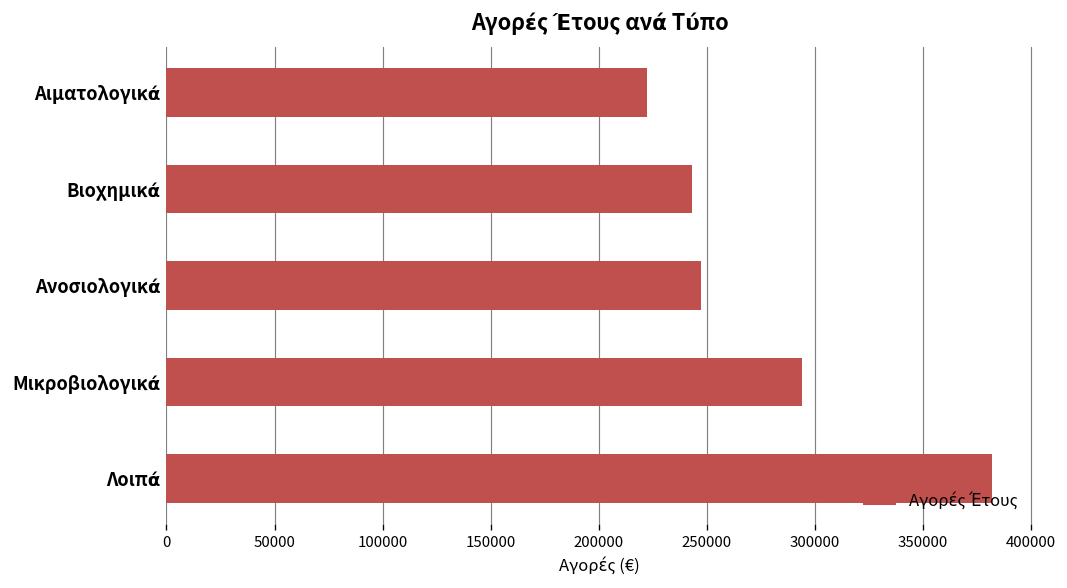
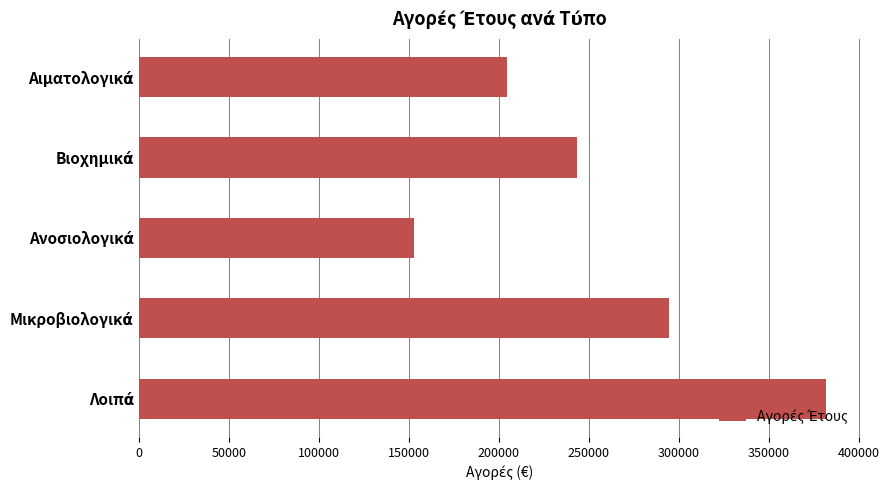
  {
-   "Αιματολογικά": 222000,
+   "Αιματολογικά": 204000,
    "Βιοχημικά": 243000,
-   "Ανοσιολογικά": 247000,
+   "Ανοσιολογικά": 153000,
    "Μικροβιολογικά": 294000,
    "Λοιπά": 382000
  }
